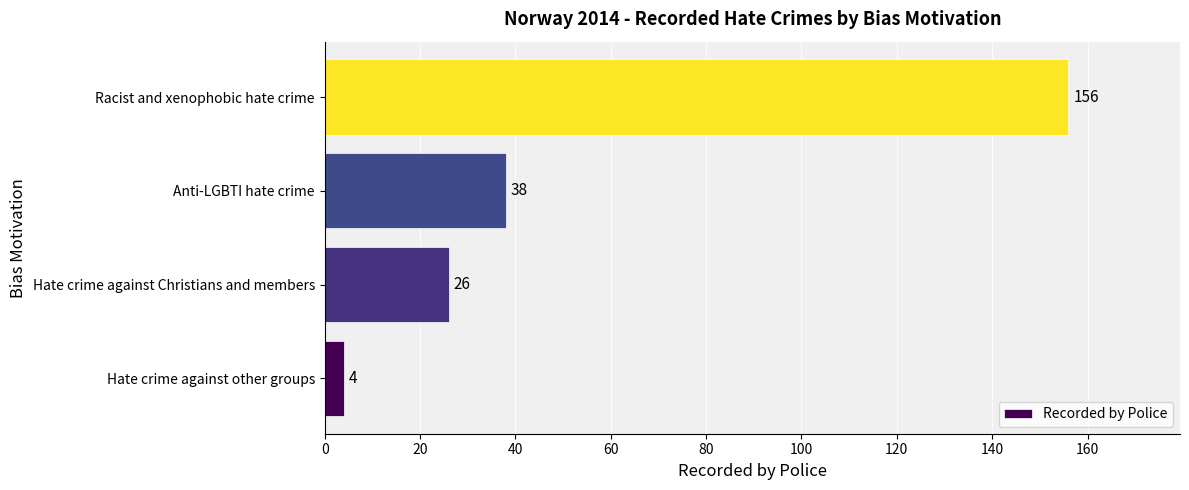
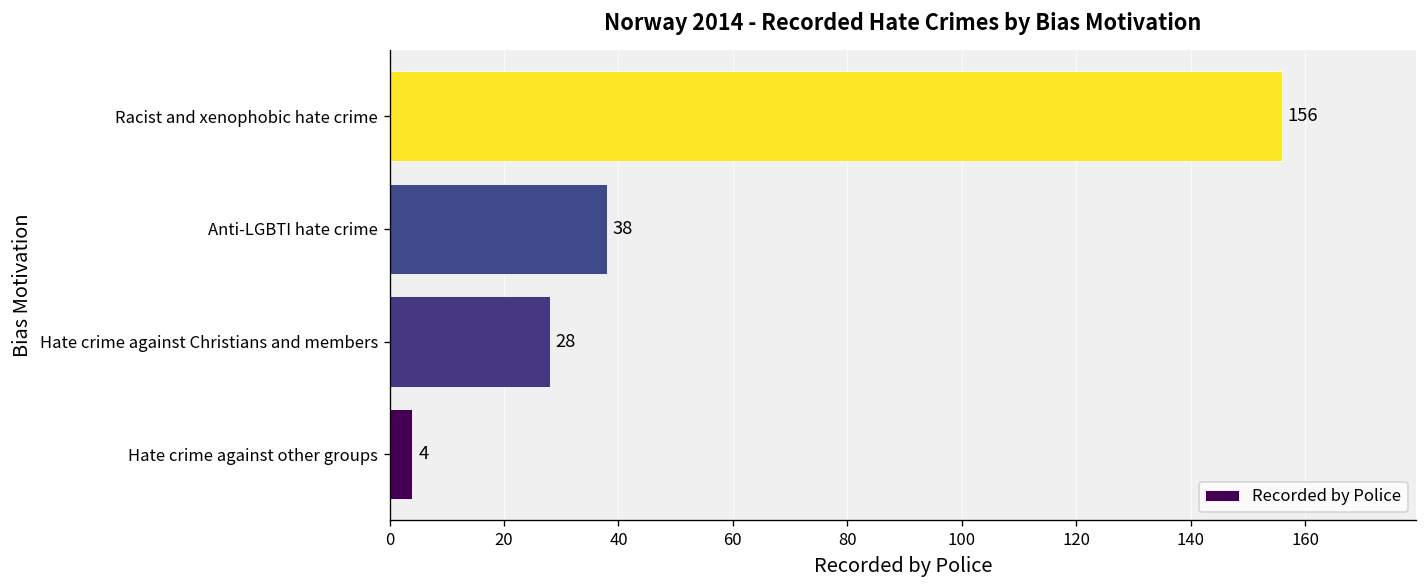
  {
    "Racist and xenophobic hate crime": 156,
    "Anti-LGBTI hate crime": 38,
-   "Hate crime against Christians and members": 26,
+   "Hate crime against Christians and members": 28,
    "Hate crime against other groups": 4
  }
